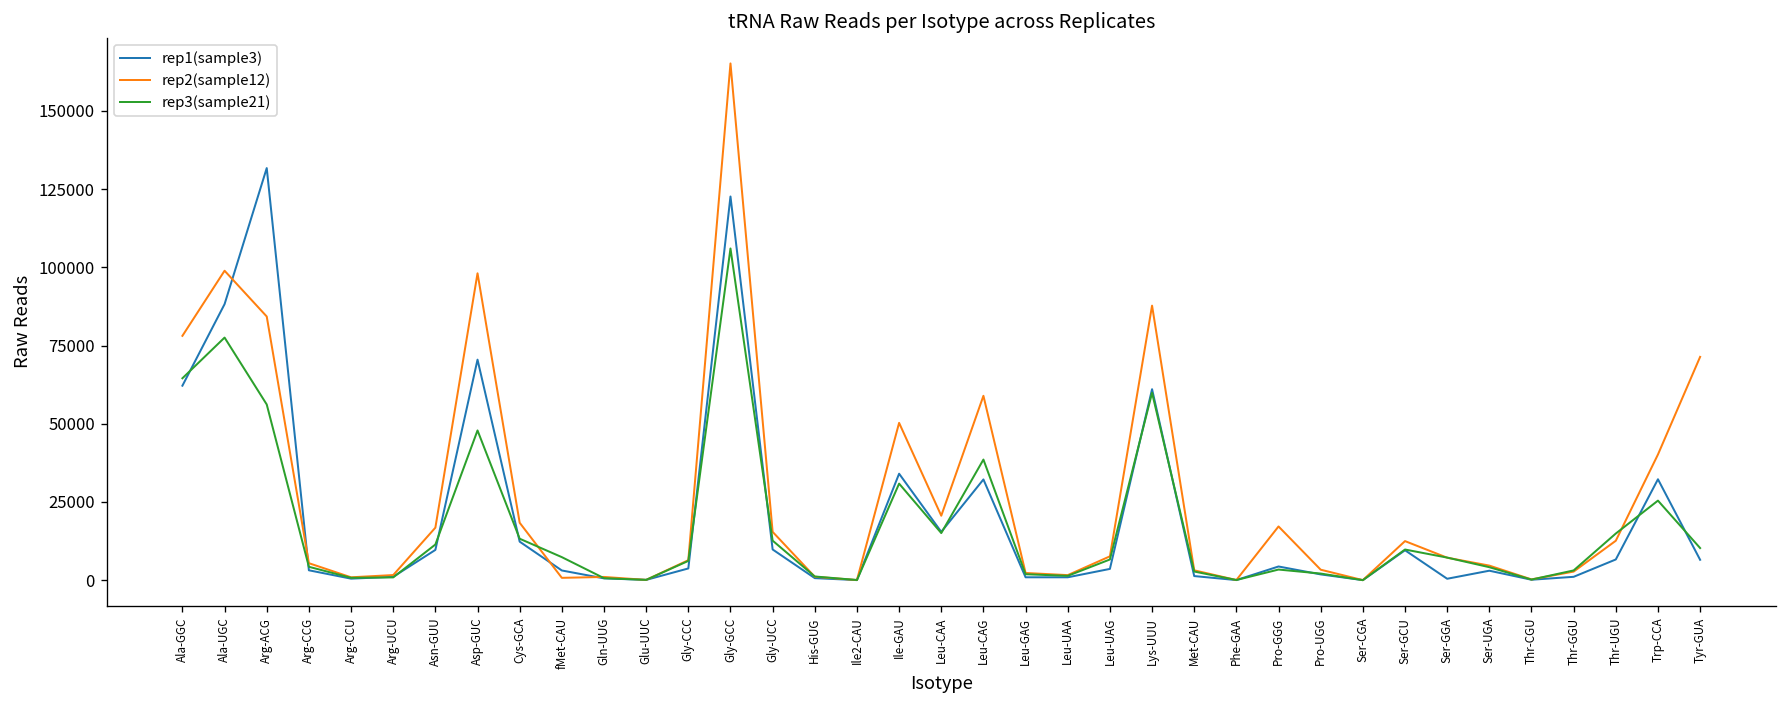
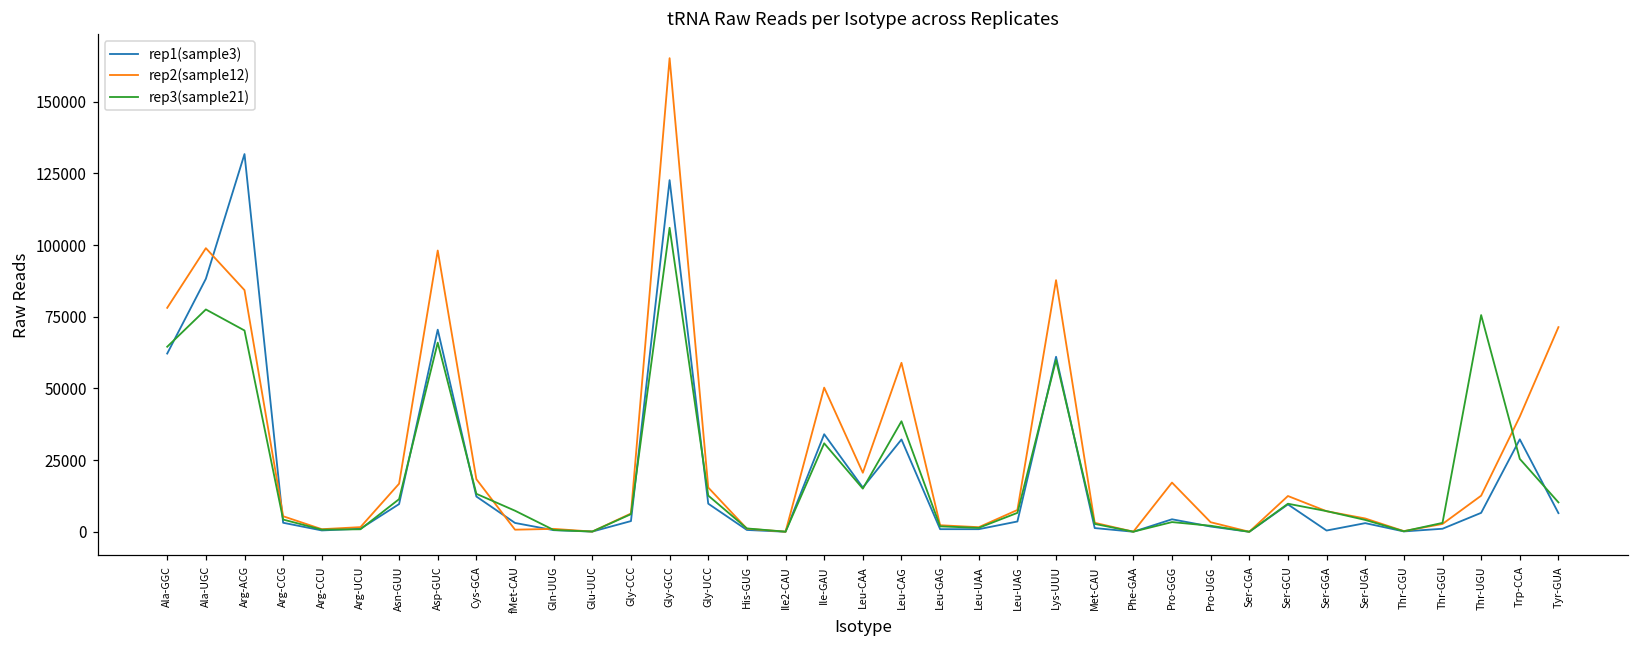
  {
    "rep1(sample3)": {
      "Ala-GGC": 62000,
      "Ala-UGC": 88000,
      "Arg-ACG": 132000,
      "Arg-CCG": 3000,
      "Asn-GUU": 10000,
      "Asp-GUC": 70000,
      "fMet-CAU": 3000,
      "Gly-CCC": 4000,
      "Gly-GCC": 123000,
      "Gly-UCC": 10000,
      "Ile-GAU": 34000,
      "Leu-CAG": 32000,
      "Leu-GAG": 1000,
      "Leu-UAG": 4000,
      "Lys-UUU": 61000,
      "Met-CAU": 1000,
      "Ser-GGA": 0,
      "Ser-UGA": 3000,
      "Thr-GGU": 1000,
      "Thr-UGU": 7000,
      "Trp-CCA": 32000,
      "Tyr-GUA": 7000
    },
    "rep2(sample12)": {
      "Ala-GGC": 78000,
      "Ala-UGC": 99000,
      "Arg-ACG": 84000,
      "Arg-CCG": 5000,
      "Asn-GUU": 17000,
      "Asp-GUC": 98000,
      "Cys-GCA": 18000,
      "fMet-CAU": 1000,
      "Gly-GCC": 165000,
      "Gly-UCC": 15000,
      "Ile-GAU": 50000,
      "Leu-CAA": 21000,
      "Leu-CAG": 59000,
      "Leu-UAG": 8000,
      "Lys-UUU": 88000,
      "Pro-GGG": 17000,
      "Pro-UGG": 3000,
      "Ser-GCU": 12000,
      "Thr-UGU": 13000,
      "Trp-CCA": 40000,
      "Tyr-GUA": 71000
    },
    "rep3(sample21)": {
      "Ala-GGC": 65000,
      "Ala-UGC": 78000,
-     "Arg-ACG": 56000,
+     "Arg-ACG": 70000,
      "Arg-CCG": 4000,
      "Asn-GUU": 11000,
-     "Asp-GUC": 48000,
+     "Asp-GUC": 66000,
      "fMet-CAU": 7000,
      "Gly-GCC": 106000,
      "Gly-UCC": 13000,
      "Ile-GAU": 31000,
      "Leu-CAG": 39000,
      "Leu-UAG": 7000,
      "Lys-UUU": 60000,
-     "Thr-UGU": 15000,
+     "Thr-UGU": 76000,
      "Trp-CCA": 25000,
      "Tyr-GUA": 10000
    }
  }
